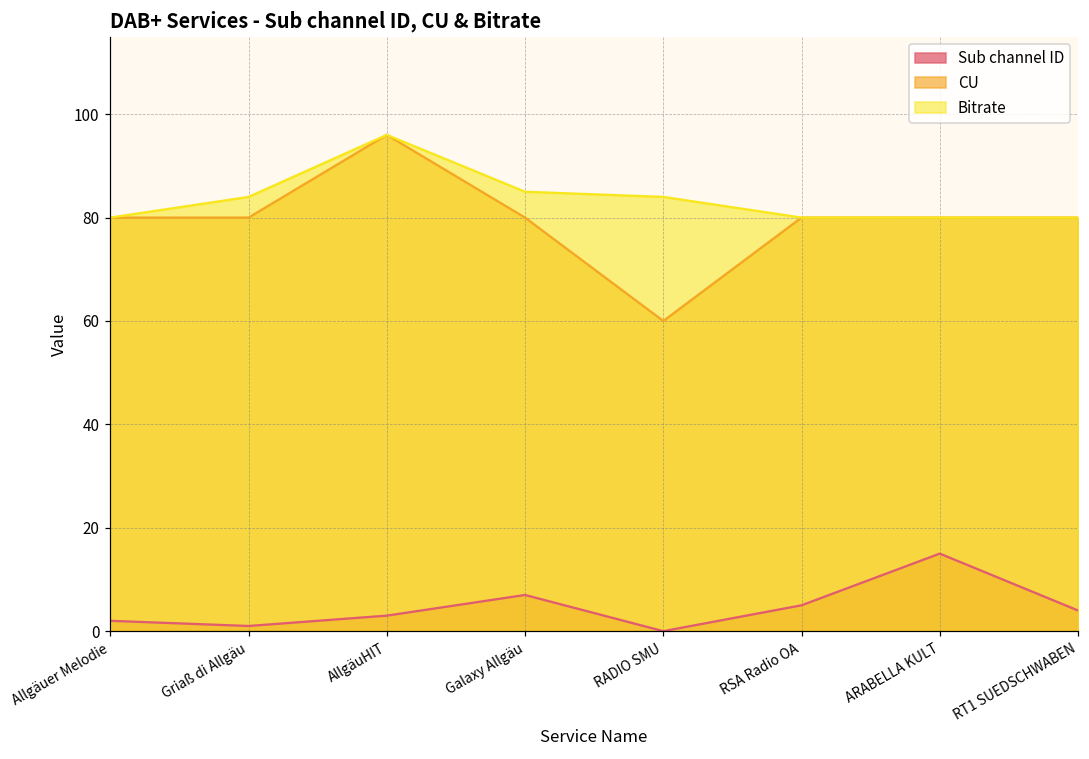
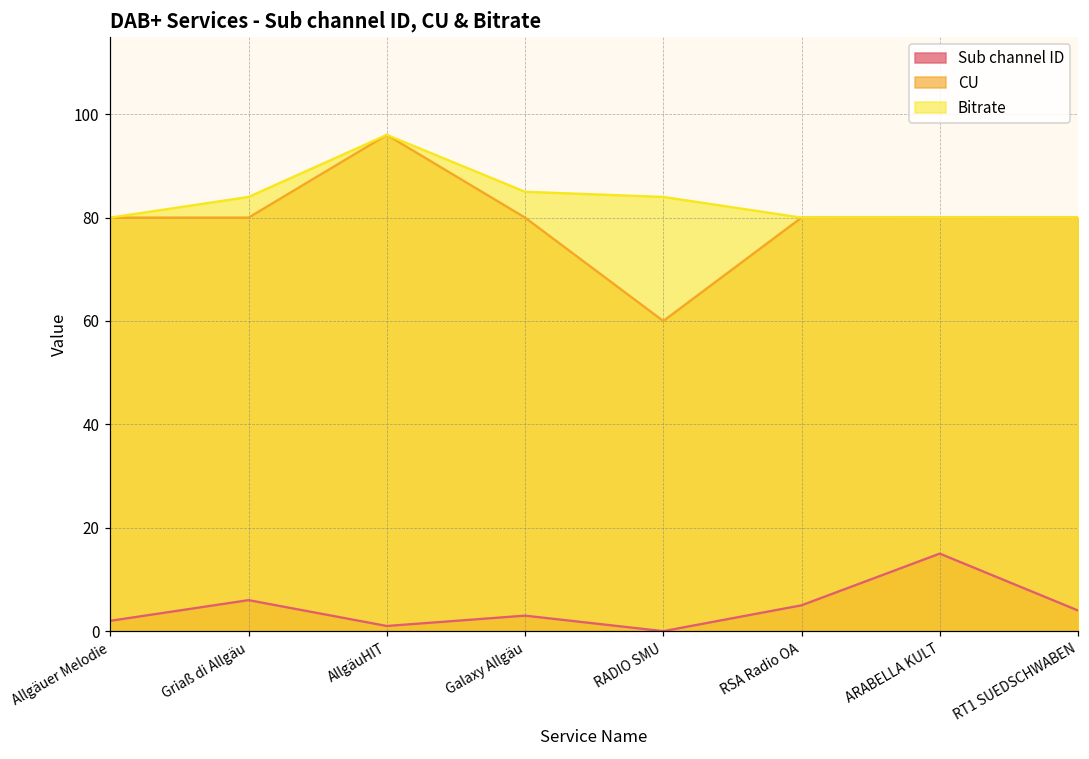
  {
    "Sub channel ID": {
      "Allgäuer Melodie": 2,
-     "Griaß di Allgäu": 1,
-     "AllgäuHIT": 3,
-     "Galaxy Allgäu": 7,
+     "Griaß di Allgäu": 6,
+     "AllgäuHIT": 1,
+     "Galaxy Allgäu": 3,
      "RADIO SMU": 0,
      "RSA Radio OA": 5,
      "ARABELLA KULT": 15,
      "RT1 SUEDSCHWABEN": 4
    },
    "CU": {
      "Griaß di Allgäu": 80,
      "Galaxy Allgäu": 80,
      "RADIO SMU": 60
    },
    "Bitrate": {
      "Griaß di Allgäu": 84,
      "Galaxy Allgäu": 85,
      "RADIO SMU": 84
    }
  }
